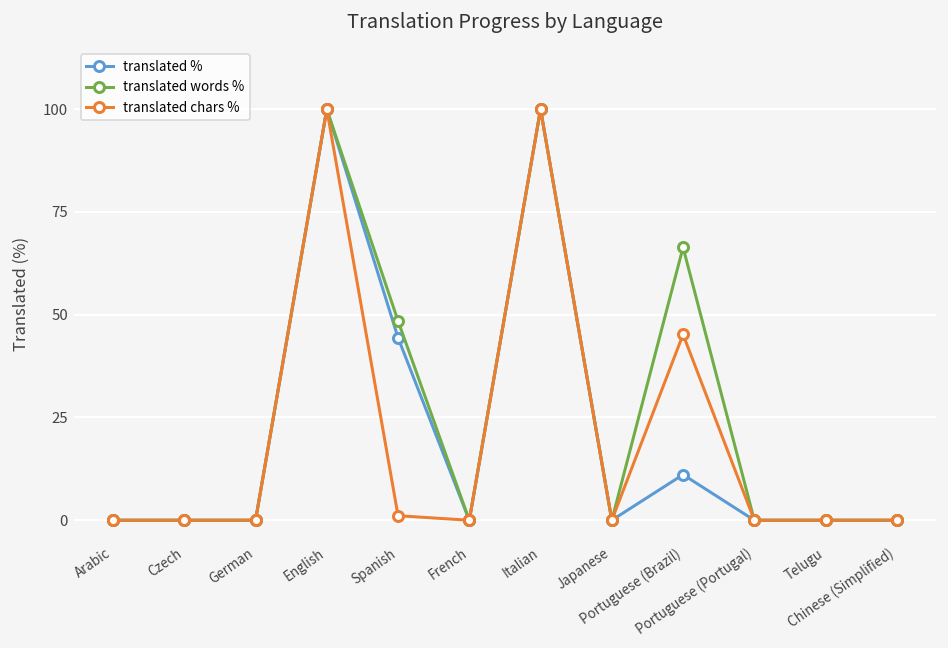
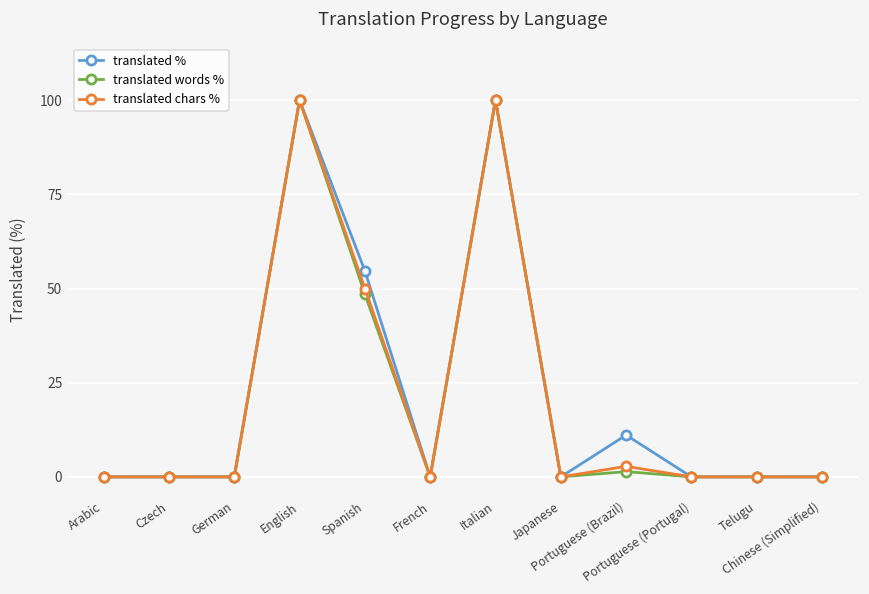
  {
    "translated %": {
-     "Spanish": 44,
+     "Spanish": 55,
      "Portuguese (Brazil)": 11
    },
    "translated words %": {
      "Spanish": 49,
-     "Portuguese (Brazil)": 66
+     "Portuguese (Brazil)": 1
    },
    "translated chars %": {
-     "Spanish": 1,
-     "Portuguese (Brazil)": 45
+     "Spanish": 50,
+     "Portuguese (Brazil)": 3
    }
  }
